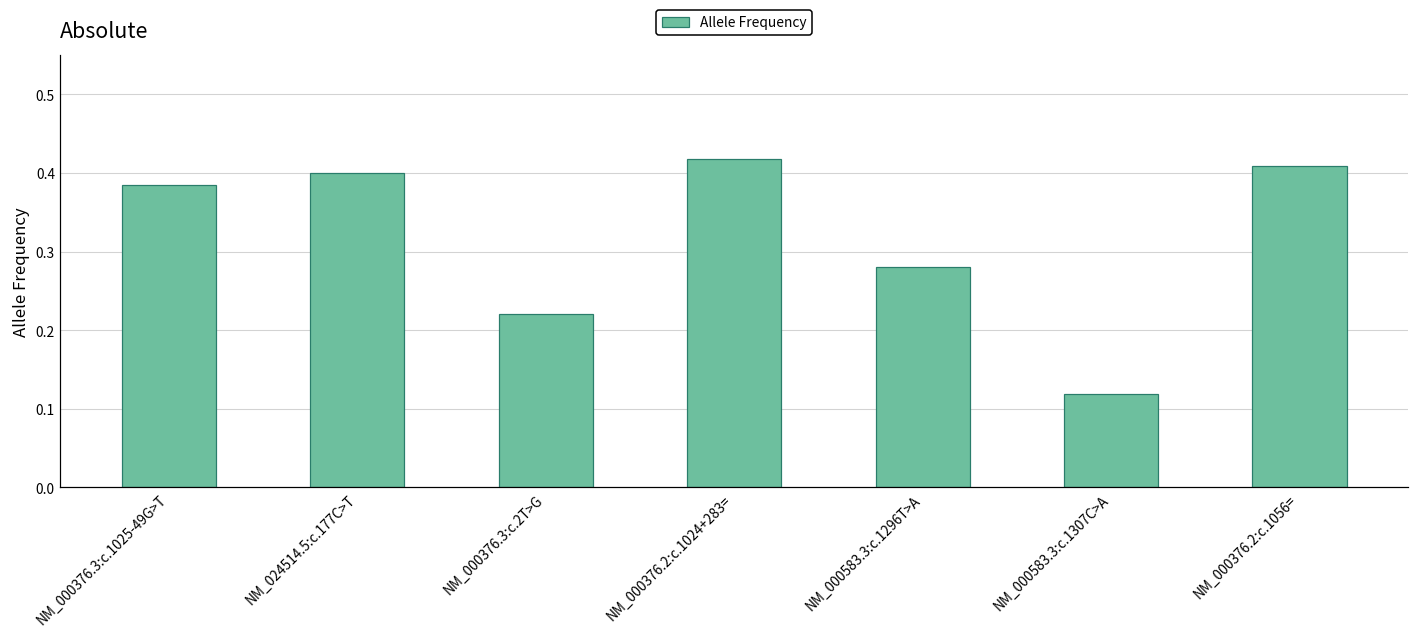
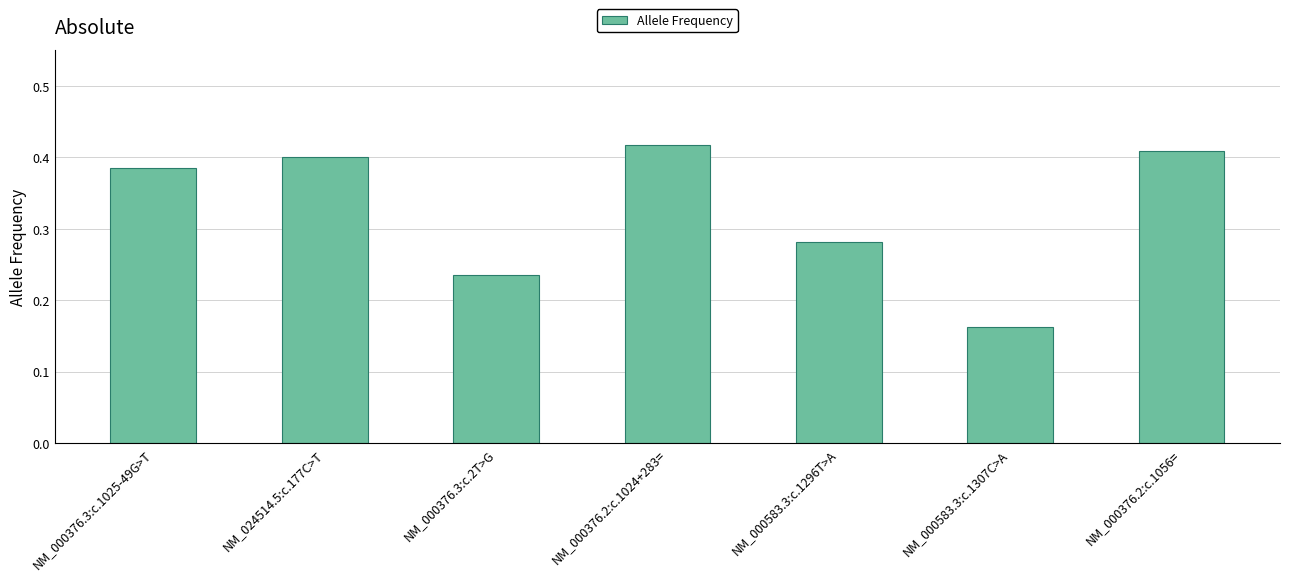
  {
    "NM_000376.3:c.1025-49G>T": 0.39,
    "NM_024514.5:c.177C>T": 0.40,
-   "NM_000376.3:c.2T>G": 0.22,
+   "NM_000376.3:c.2T>G": 0.24,
    "NM_000376.2:c.1024+283=": 0.42,
    "NM_000583.3:c.1296T>A": 0.28,
-   "NM_000583.3:c.1307C>A": 0.12,
+   "NM_000583.3:c.1307C>A": 0.16,
    "NM_000376.2:c.1056=": 0.41
  }
